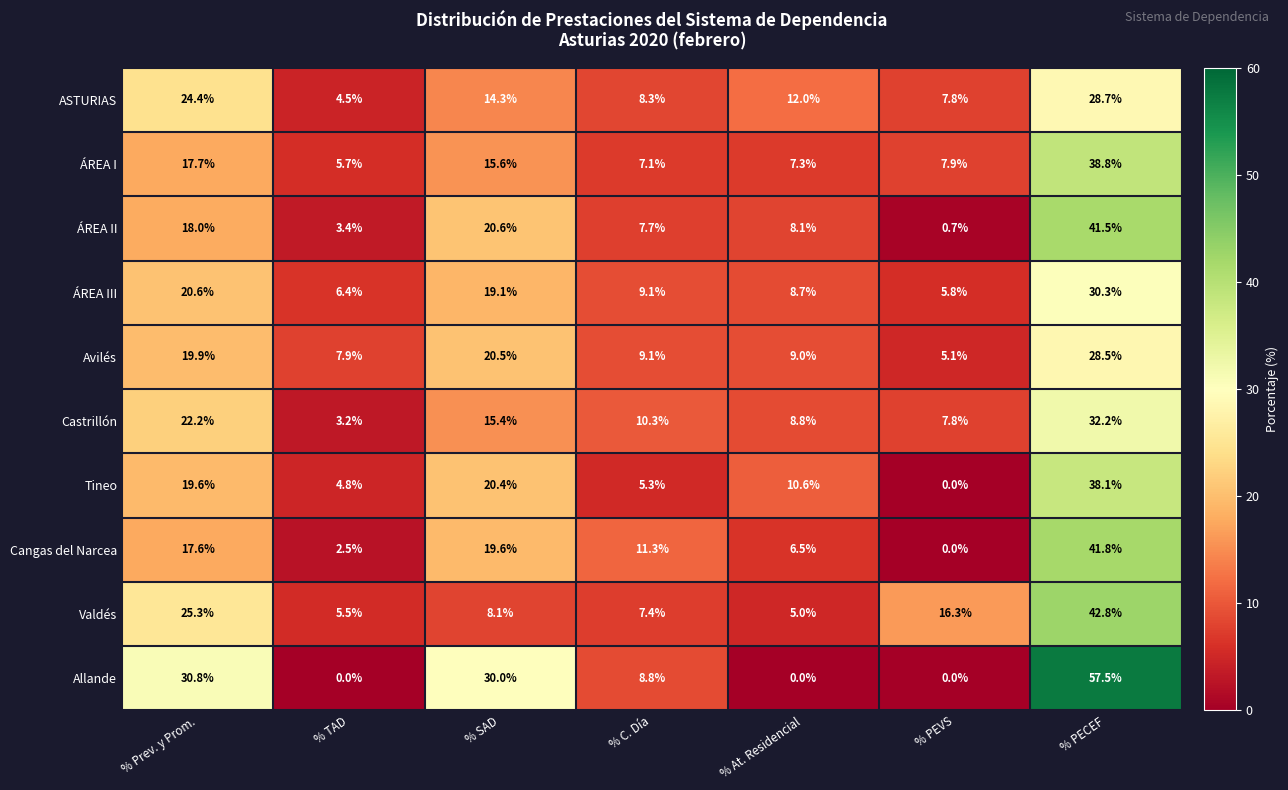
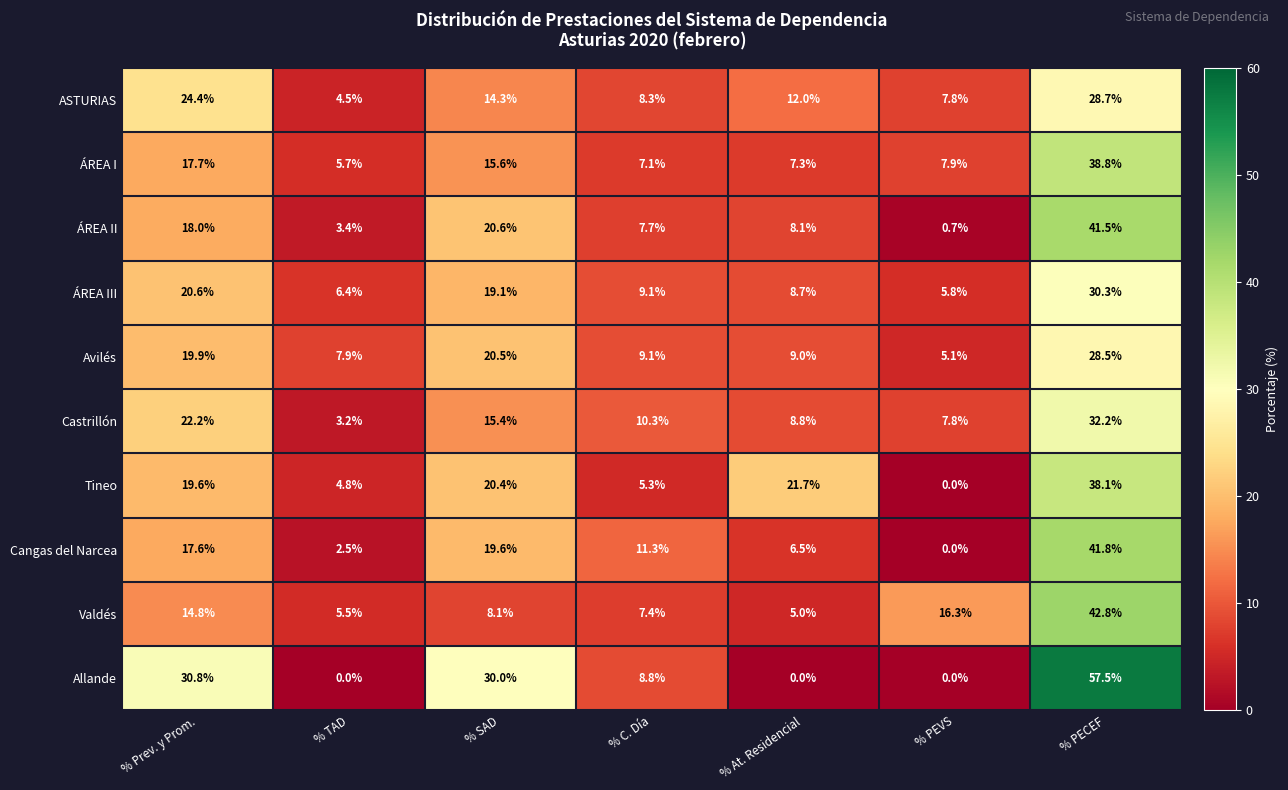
  {
    "ASTURIAS": {
      "% Prev. y Prom.": "24.4%",
      "% TAD": "4.5%",
      "% SAD": "14.3%",
      "% C. Día": "8.3%",
      "% At. Residencial": "12.0%",
      "% PEVS": "7.8%",
      "% PECEF": "28.7%"
    },
    "ÁREA I": {
      "% Prev. y Prom.": "17.7%",
      "% TAD": "5.7%",
      "% SAD": "15.6%",
      "% C. Día": "7.1%",
      "% At. Residencial": "7.3%",
      "% PEVS": "7.9%",
      "% PECEF": "38.8%"
    },
    "ÁREA II": {
      "% Prev. y Prom.": "18.0%",
      "% TAD": "3.4%",
      "% SAD": "20.6%",
      "% C. Día": "7.7%",
      "% At. Residencial": "8.1%",
      "% PEVS": "0.7%",
      "% PECEF": "41.5%"
    },
    "ÁREA III": {
      "% Prev. y Prom.": "20.6%",
      "% TAD": "6.4%",
      "% SAD": "19.1%",
      "% C. Día": "9.1%",
      "% At. Residencial": "8.7%",
      "% PEVS": "5.8%",
      "% PECEF": "30.3%"
    },
    "Avilés": {
      "% Prev. y Prom.": "19.9%",
      "% TAD": "7.9%",
      "% SAD": "20.5%",
      "% C. Día": "9.1%",
      "% At. Residencial": "9.0%",
      "% PEVS": "5.1%",
      "% PECEF": "28.5%"
    },
    "Castrillón": {
      "% Prev. y Prom.": "22.2%",
      "% TAD": "3.2%",
      "% SAD": "15.4%",
      "% C. Día": "10.3%",
      "% At. Residencial": "8.8%",
      "% PEVS": "7.8%",
      "% PECEF": "32.2%"
    },
    "Tineo": {
      "% Prev. y Prom.": "19.6%",
      "% TAD": "4.8%",
      "% SAD": "20.4%",
      "% C. Día": "5.3%",
-     "% At. Residencial": "10.6%",
+     "% At. Residencial": "21.7%",
      "% PEVS": "0.0%",
      "% PECEF": "38.1%"
    },
    "Cangas del Narcea": {
      "% Prev. y Prom.": "17.6%",
      "% TAD": "2.5%",
      "% SAD": "19.6%",
      "% C. Día": "11.3%",
      "% At. Residencial": "6.5%",
      "% PEVS": "0.0%",
      "% PECEF": "41.8%"
    },
    "Valdés": {
-     "% Prev. y Prom.": "25.3%",
+     "% Prev. y Prom.": "14.8%",
      "% TAD": "5.5%",
      "% SAD": "8.1%",
      "% C. Día": "7.4%",
      "% At. Residencial": "5.0%",
      "% PEVS": "16.3%",
      "% PECEF": "42.8%"
    },
    "Allande": {
      "% Prev. y Prom.": "30.8%",
      "% TAD": "0.0%",
      "% SAD": "30.0%",
      "% C. Día": "8.8%",
      "% At. Residencial": "0.0%",
      "% PEVS": "0.0%",
      "% PECEF": "57.5%"
    }
  }
